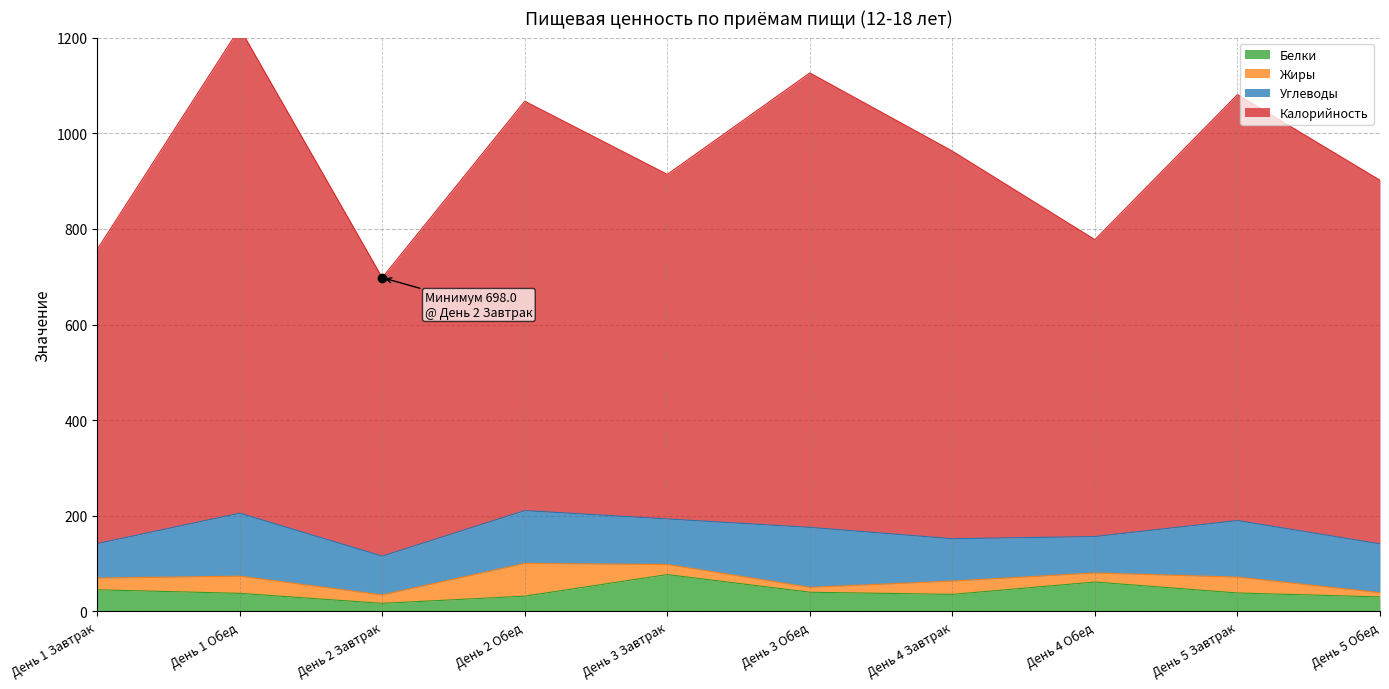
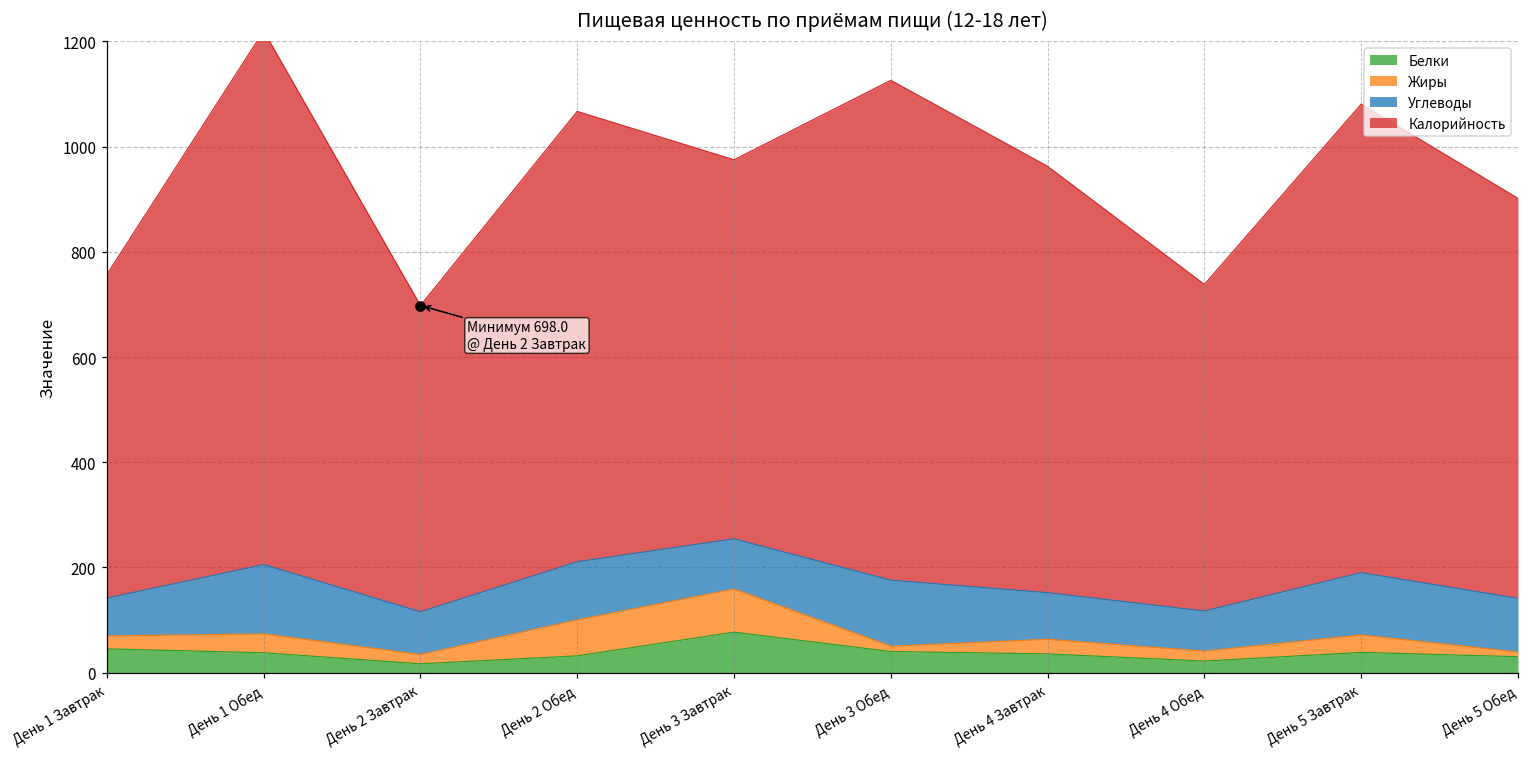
  {
    "Белки": {
      "День 1 Завтрак": 50,
      "День 1 Обед": 40,
      "День 2 Завтрак": 20,
      "День 2 Обед": 30,
      "День 3 Завтрак": 80,
      "День 3 Обед": 40,
      "День 4 Завтрак": 40,
-     "День 4 Обед": 60,
+     "День 4 Обед": 20,
      "День 5 Завтрак": 40,
      "День 5 Обед": 30
    },
    "Жиры": {
      "День 1 Завтрак": 20,
      "День 1 Обед": 40,
      "День 2 Завтрак": 20,
      "День 2 Обед": 70,
-     "День 3 Завтрак": 20,
+     "День 3 Завтрак": 80,
      "День 3 Обед": 10,
      "День 4 Завтрак": 30,
      "День 4 Обед": 20,
      "День 5 Завтрак": 30,
      "День 5 Обед": 10
    },
    "Углеводы": {
      "День 1 Завтрак": 70,
      "День 1 Обед": 130,
      "День 2 Завтрак": 80,
      "День 2 Обед": 110,
      "День 3 Завтрак": 100,
      "День 3 Обед": 130,
      "День 4 Завтрак": 90,
      "День 4 Обед": 80,
      "День 5 Завтрак": 120,
      "День 5 Обед": 100
    },
    "Калорийность": {
      "День 1 Завтрак": 610,
      "День 2 Обед": 860,
      "День 3 Завтрак": 720,
      "День 3 Обед": 950,
      "День 4 Завтрак": 810,
      "День 4 Обед": 620,
      "День 5 Завтрак": 890,
      "День 5 Обед": 760
    }
  }
